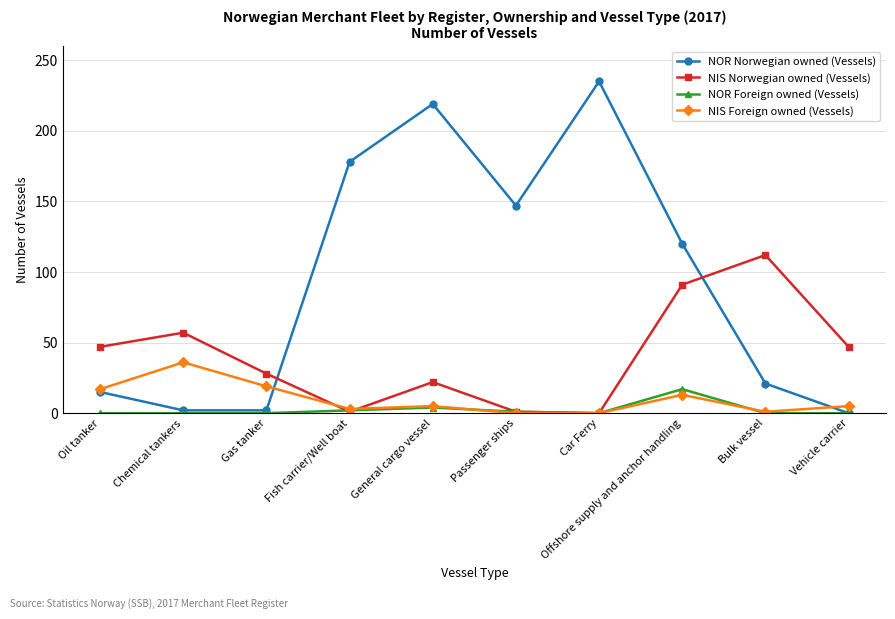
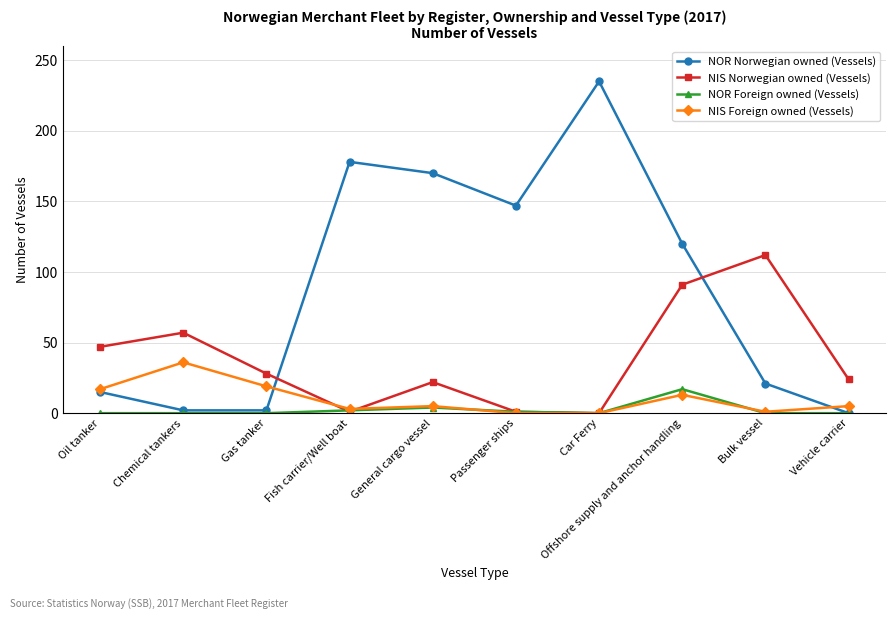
  {
    "NOR Norwegian owned (Vessels)": {
      "Oil tanker": 15,
      "Chemical tankers": 2,
      "Gas tanker": 2,
      "Fish carrier/Well boat": 178,
-     "General cargo vessel": 219,
+     "General cargo vessel": 170,
      "Passenger ships": 147,
      "Car Ferry": 235,
      "Offshore supply and anchor handling": 120,
      "Bulk vessel": 21
    },
    "NIS Norwegian owned (Vessels)": {
      "Oil tanker": 47,
      "Chemical tankers": 57,
      "Gas tanker": 28,
      "General cargo vessel": 22,
      "Offshore supply and anchor handling": 91,
      "Bulk vessel": 112,
-     "Vehicle carrier": 47
+     "Vehicle carrier": 24
    },
    "NOR Foreign owned (Vessels)": {
      "Oil tanker": 0,
      "Chemical tankers": 0,
      "Gas tanker": 0,
      "Offshore supply and anchor handling": 17
    },
    "NIS Foreign owned (Vessels)": {
      "Oil tanker": 17,
      "Chemical tankers": 36,
      "Gas tanker": 19,
      "Offshore supply and anchor handling": 13,
      "Vehicle carrier": 5
    }
  }
